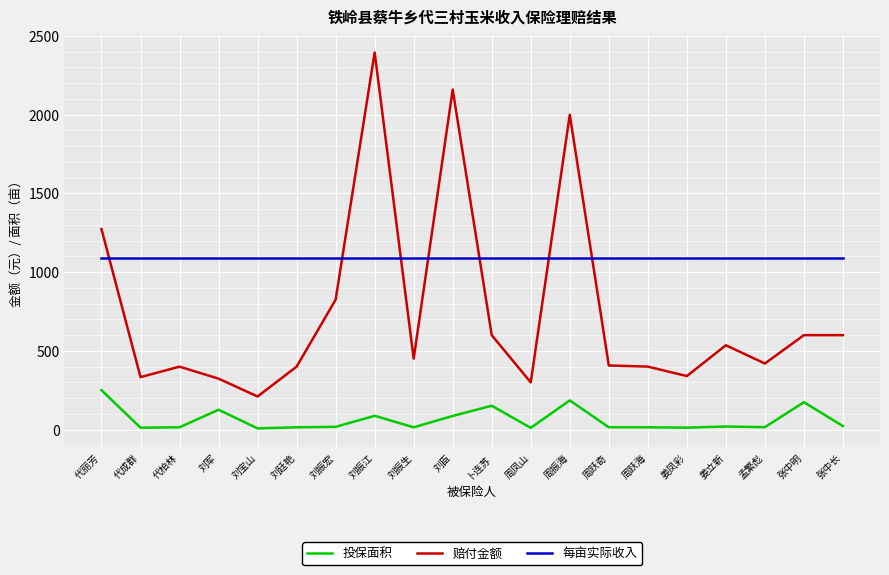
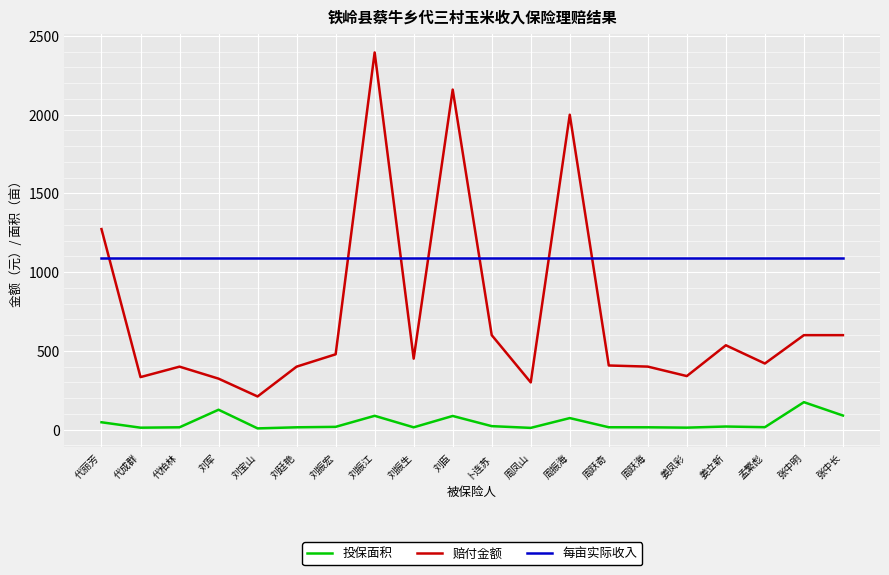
  {
    "投保面积": {
-     "代丽芳": 250,
+     "代丽芳": 50,
      "代成群": 10,
      "代柏林": 10,
      "刘军": 130,
      "刘宝山": 10,
      "刘廷艳": 10,
      "刘振宏": 20,
      "刘振江": 90,
      "刘振生": 10,
      "刘臣": 90,
-     "卜连苏": 150,
+     "卜连苏": 20,
      "周凤山": 10,
-     "周振海": 190,
+     "周振海": 70,
      "周跃奇": 10,
      "周跃海": 10,
      "姜凤彩": 10,
      "姜立新": 20,
      "孟繁彪": 20,
      "张中明": 170,
-     "张中长": 20
+     "张中长": 90
    },
    "赔付金额": {
      "代丽芳": 1270,
      "代成群": 330,
      "代柏林": 400,
      "刘军": 320,
      "刘宝山": 210,
      "刘廷艳": 400,
-     "刘振宏": 830,
+     "刘振宏": 480,
      "刘振江": 2400,
      "刘振生": 450,
      "刘臣": 2160,
      "卜连苏": 600,
      "周凤山": 300,
      "周振海": 2000,
      "周跃奇": 410,
      "周跃海": 400,
      "姜凤彩": 340,
      "姜立新": 540,
      "孟繁彪": 420,
      "张中明": 600,
      "张中长": 600
    },
    "每亩实际收入": {
      "代丽芳": 1090,
      "代成群": 1090,
      "代柏林": 1090,
      "刘军": 1090,
      "刘宝山": 1090,
      "刘廷艳": 1090,
      "刘振宏": 1090,
      "刘振江": 1090,
      "刘振生": 1090,
      "刘臣": 1090,
      "卜连苏": 1090,
      "周凤山": 1090,
      "周振海": 1090,
      "周跃奇": 1090,
      "周跃海": 1090,
      "姜凤彩": 1090,
      "姜立新": 1090,
      "孟繁彪": 1090,
      "张中明": 1090,
      "张中长": 1090
    }
  }
